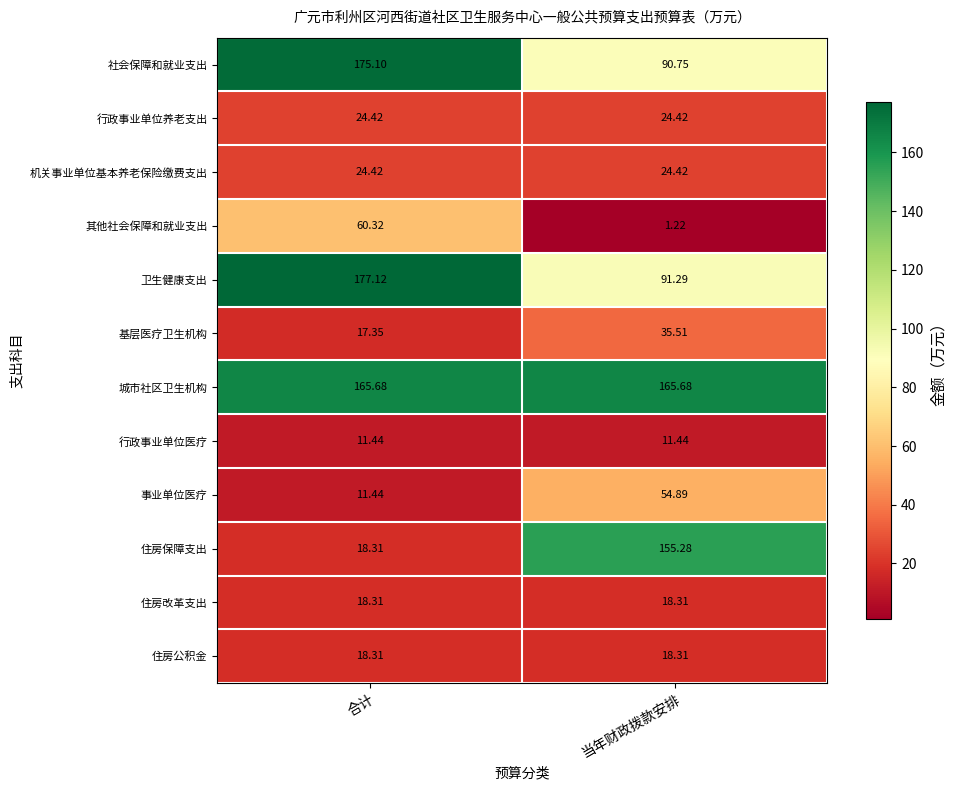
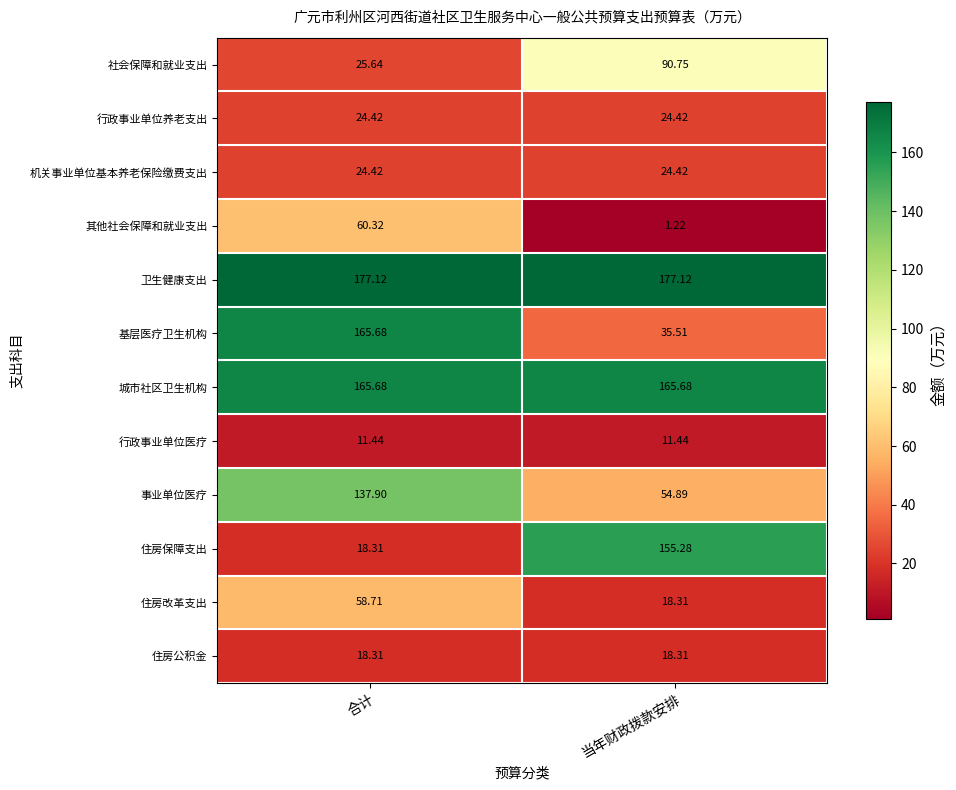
  {
    "社会保障和就业支出": {
-     "合计": 175.10,
+     "合计": 25.64,
      "当年财政拨款安排": 90.75
    },
    "行政事业单位养老支出": {
      "合计": 24.42,
      "当年财政拨款安排": 24.42
    },
    "机关事业单位基本养老保险缴费支出": {
      "合计": 24.42,
      "当年财政拨款安排": 24.42
    },
    "其他社会保障和就业支出": {
      "合计": 60.32,
      "当年财政拨款安排": 1.22
    },
    "卫生健康支出": {
      "合计": 177.12,
-     "当年财政拨款安排": 91.29
+     "当年财政拨款安排": 177.12
    },
    "基层医疗卫生机构": {
-     "合计": 17.35,
+     "合计": 165.68,
      "当年财政拨款安排": 35.51
    },
    "城市社区卫生机构": {
      "合计": 165.68,
      "当年财政拨款安排": 165.68
    },
    "行政事业单位医疗": {
      "合计": 11.44,
      "当年财政拨款安排": 11.44
    },
    "事业单位医疗": {
-     "合计": 11.44,
+     "合计": 137.90,
      "当年财政拨款安排": 54.89
    },
    "住房保障支出": {
      "合计": 18.31,
      "当年财政拨款安排": 155.28
    },
    "住房改革支出": {
-     "合计": 18.31,
+     "合计": 58.71,
      "当年财政拨款安排": 18.31
    },
    "住房公积金": {
      "合计": 18.31,
      "当年财政拨款安排": 18.31
    }
  }
